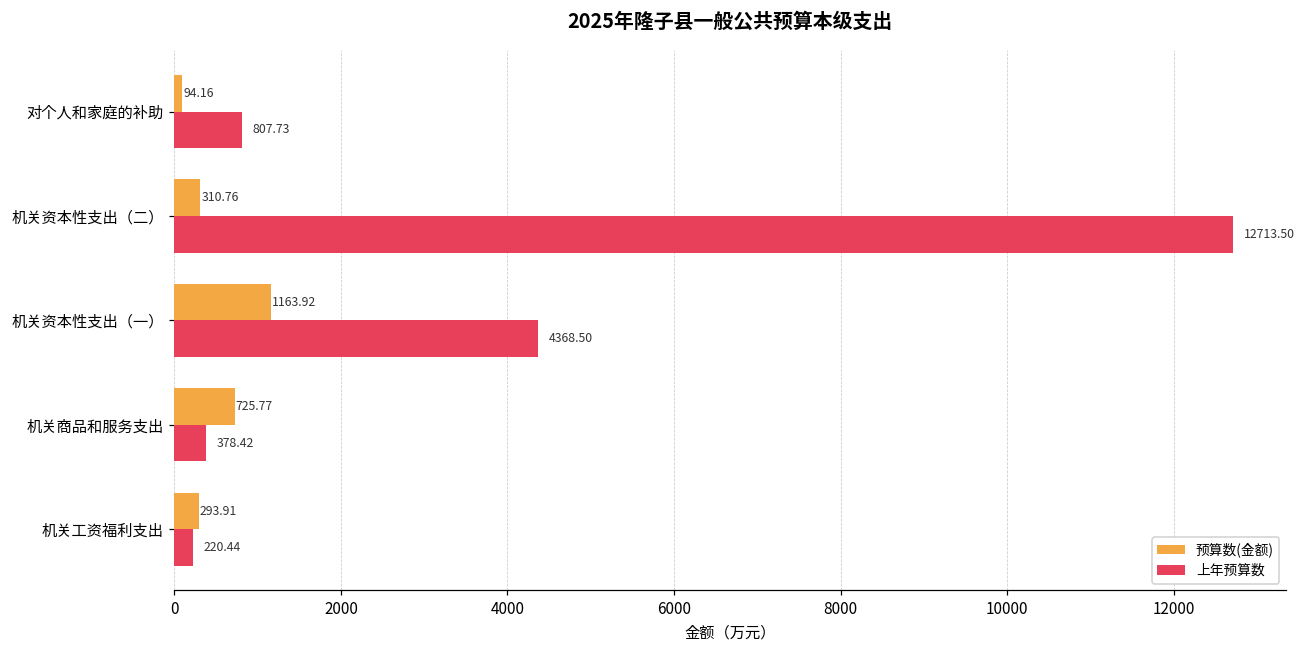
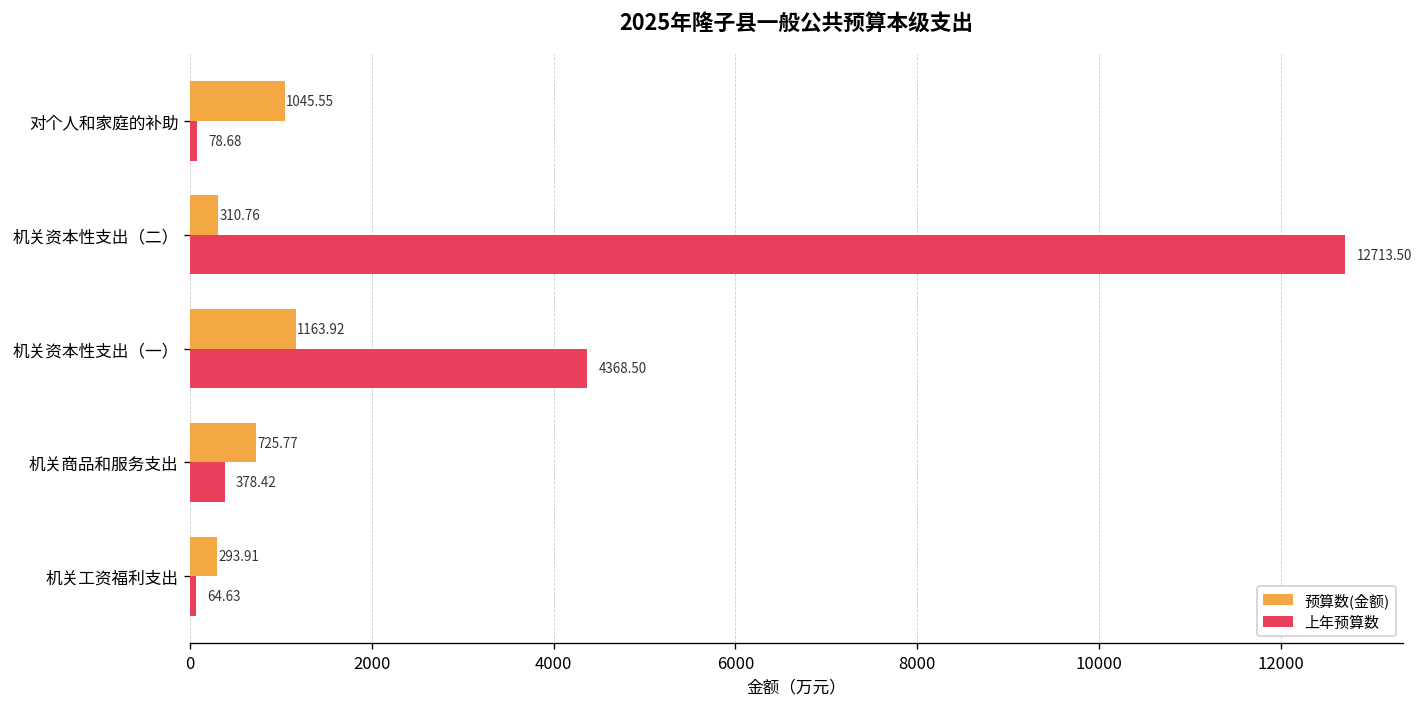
  {
    "预算数(金额)": {
-     "对个人和家庭的补助": 94.16,
+     "对个人和家庭的补助": 1045.55,
      "机关资本性支出（二）": 310.76,
      "机关资本性支出（一）": 1163.92,
      "机关商品和服务支出": 725.77,
      "机关工资福利支出": 293.91
    },
    "上年预算数": {
-     "对个人和家庭的补助": 807.73,
+     "对个人和家庭的补助": 78.68,
      "机关资本性支出（二）": 12713.50,
      "机关资本性支出（一）": 4368.50,
      "机关商品和服务支出": 378.42,
-     "机关工资福利支出": 220.44
+     "机关工资福利支出": 64.63
    }
  }
